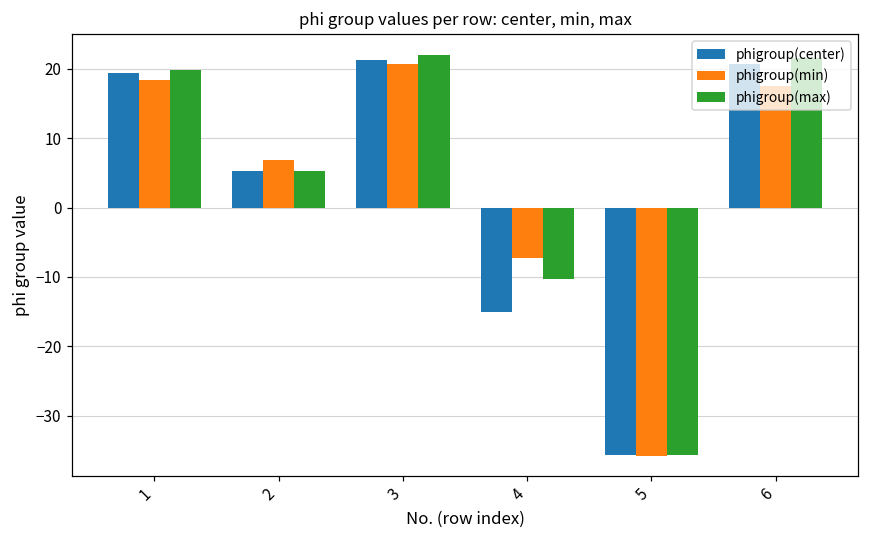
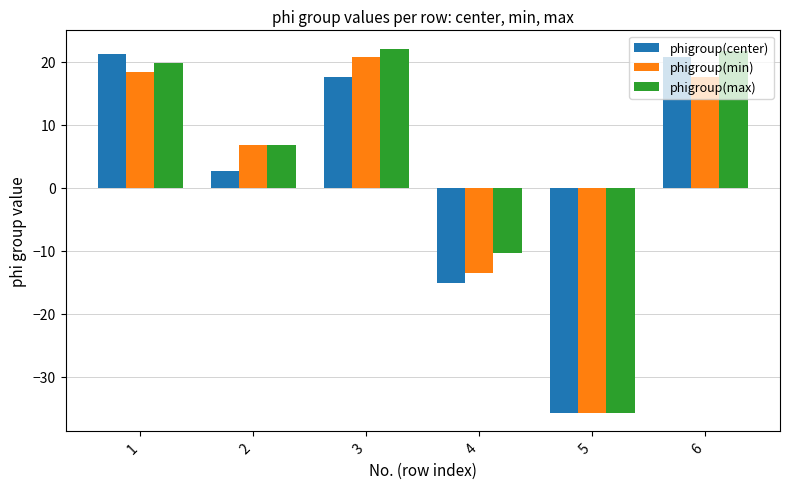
  {
    "phigroup(center)": {
-     "1": 19,
-     "2": 5,
-     "3": 21,
+     "1": 21,
+     "2": 3,
+     "3": 18,
      "4": -15,
      "5": -36
    },
    "phigroup(min)": {
      "1": 18,
      "2": 7,
      "3": 21,
-     "4": -7,
+     "4": -13,
      "5": -36
    },
    "phigroup(max)": {
      "1": 20,
-     "2": 5,
+     "2": 7,
      "3": 22,
      "4": -10,
      "5": -36
    }
  }
